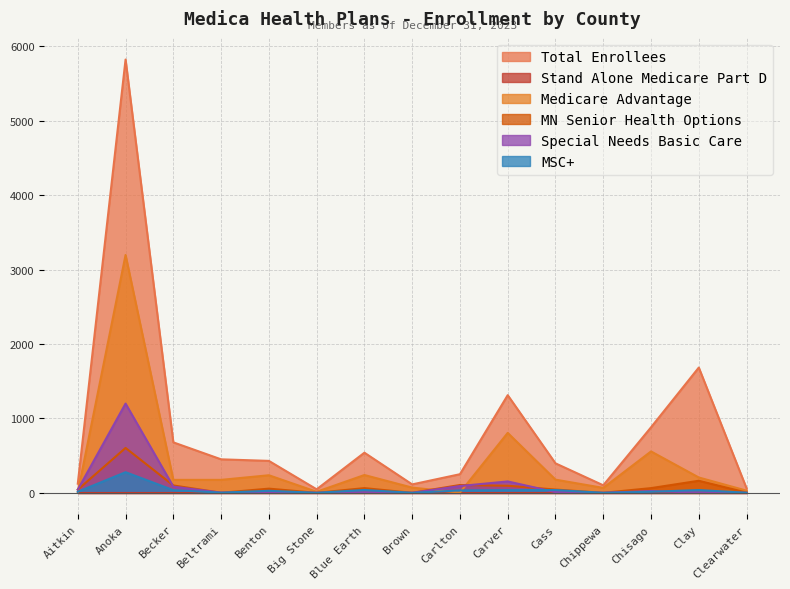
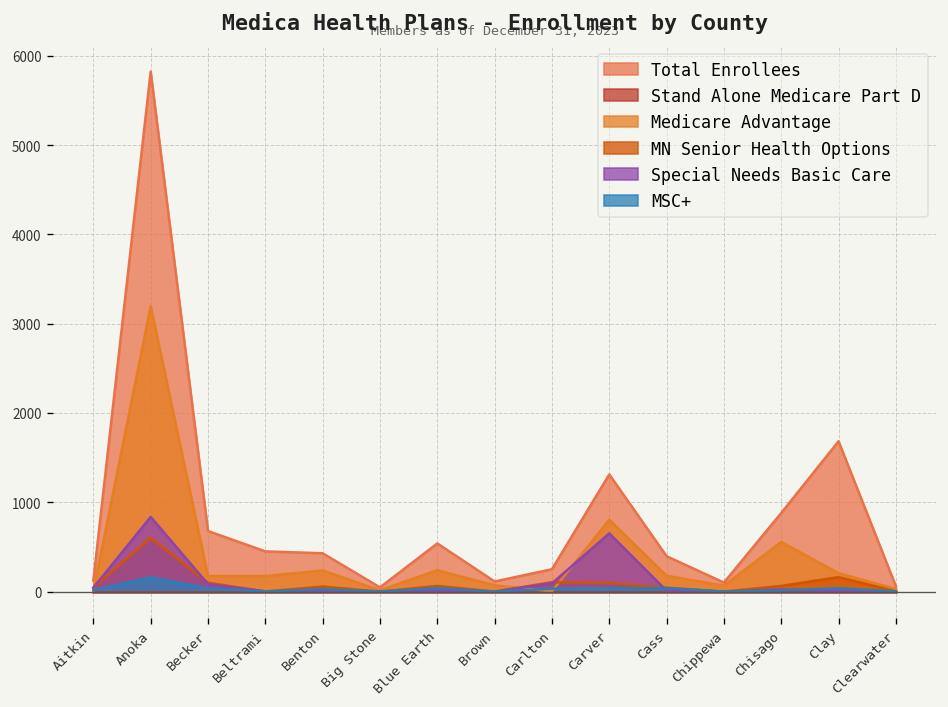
  {
    "Special Needs Basic Care": {
-     "Anoka": 1200,
-     "Carver": 200
+     "Anoka": 800,
+     "Carver": 700
    },
    "MSC+": {
-     "Anoka": 300,
+     "Anoka": 200,
      "Becker": 0,
      "Carver": 0,
      "Clay": 0
    }
  }
